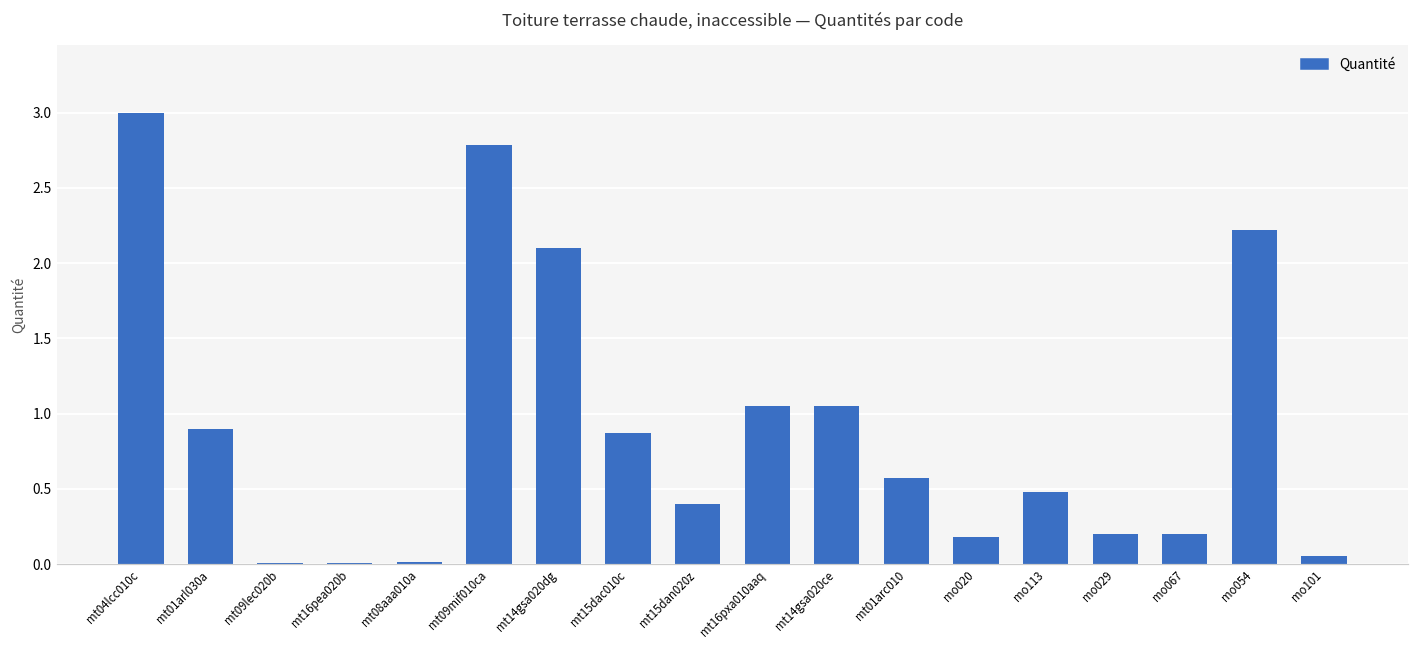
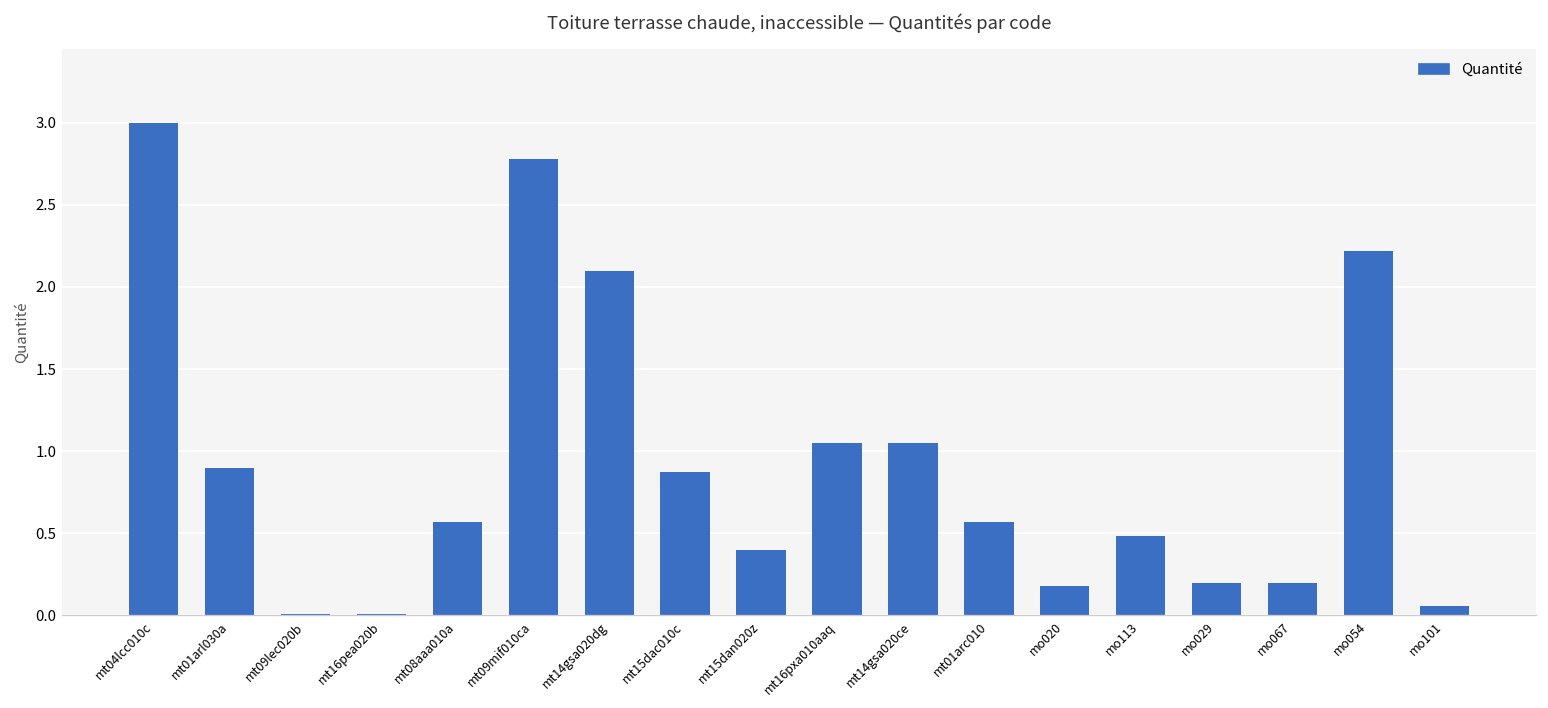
  {
    "mt04lcc010c": 3.00,
    "mt01arl030a": 0.90,
-   "mt08aaa010a": 0.01,
+   "mt08aaa010a": 0.57,
    "mt09mif010ca": 2.78,
    "mt14gsa020dg": 2.10,
    "mt15dac010c": 0.87,
    "mt15dan020z": 0.40,
    "mt16pxa010aaq": 1.05,
    "mt14gsa020ce": 1.05,
    "mt01arc010": 0.57,
    "mo020": 0.18,
    "mo113": 0.48,
    "mo029": 0.20,
    "mo067": 0.20,
    "mo054": 2.22,
    "mo101": 0.06
  }
